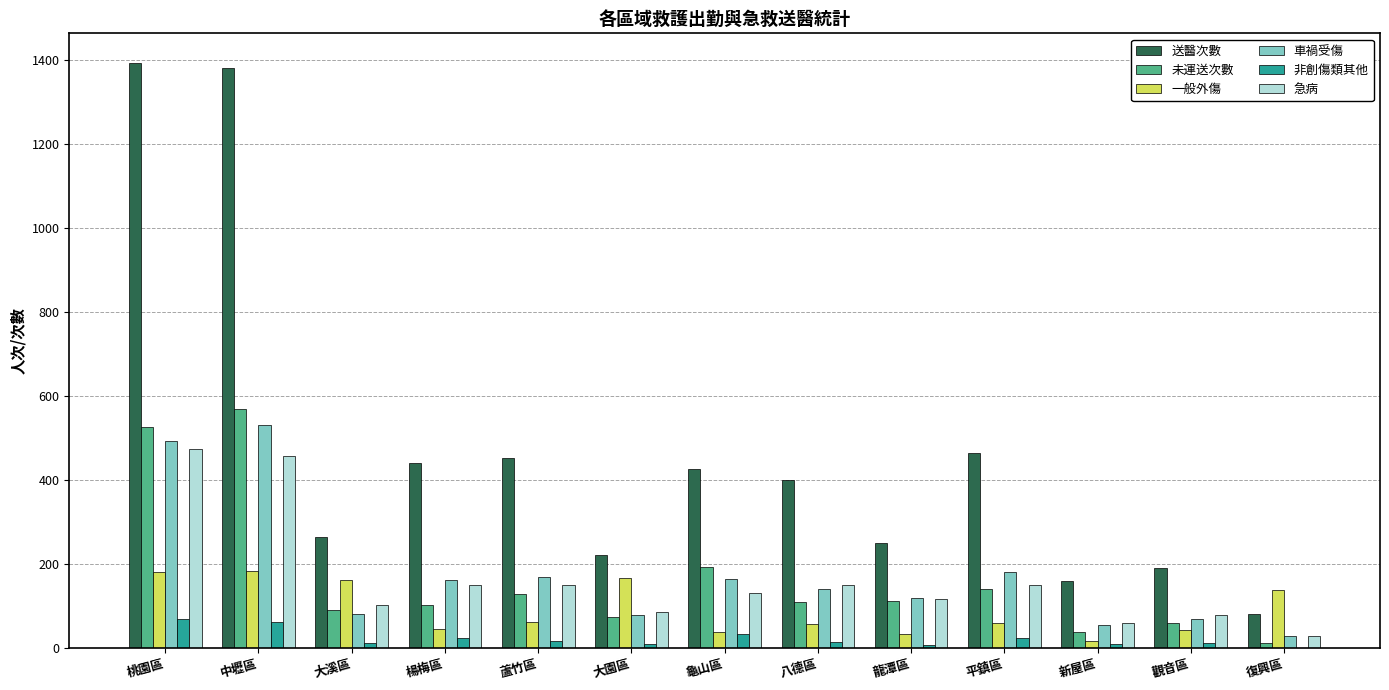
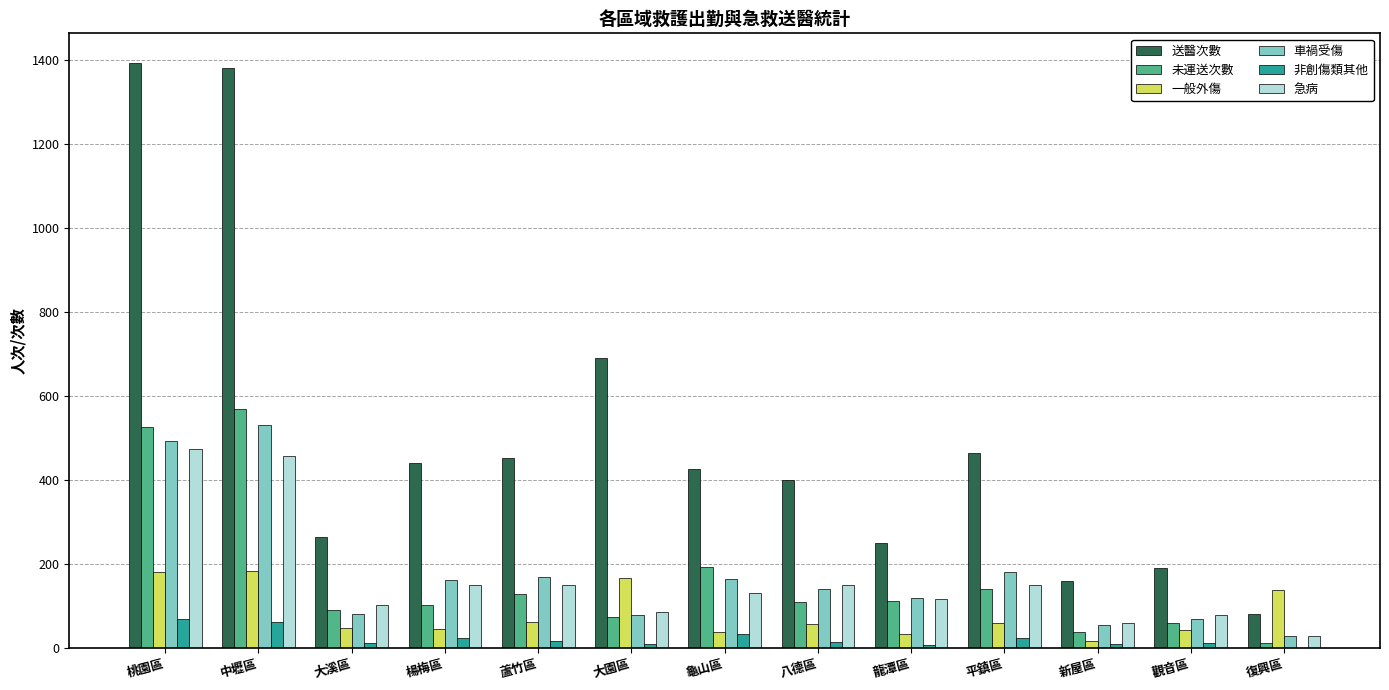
  {
    "送醫次數": {
      "桃園區": 1390,
      "中壢區": 1380,
      "大溪區": 270,
      "楊梅區": 440,
      "蘆竹區": 450,
-     "大園區": 220,
+     "大園區": 690,
      "龜山區": 430,
      "八德區": 400,
      "龍潭區": 250,
      "平鎮區": 460,
      "新屋區": 160,
      "觀音區": 190,
      "復興區": 80
    },
    "一般外傷": {
      "桃園區": 180,
      "中壢區": 180,
-     "大溪區": 160,
+     "大溪區": 50,
      "楊梅區": 50,
      "蘆竹區": 60,
      "大園區": 170,
      "龜山區": 40,
      "八德區": 60,
      "龍潭區": 30,
      "平鎮區": 60,
      "新屋區": 20,
      "觀音區": 40,
      "復興區": 140
    }
  }
